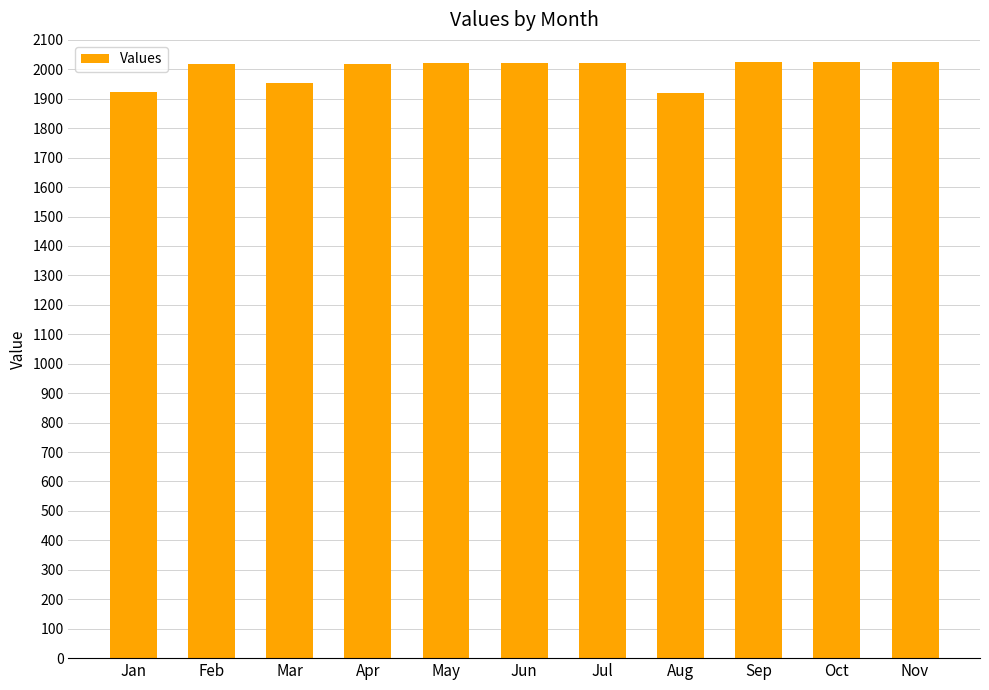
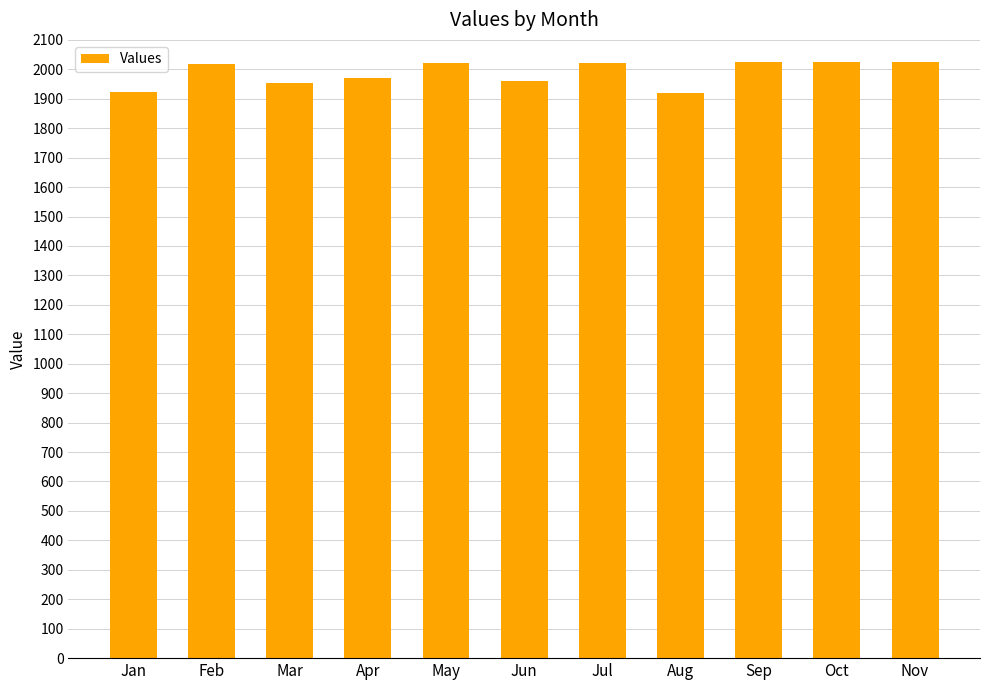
  {
    "Jan": 1920,
    "Feb": 2020,
    "Mar": 1950,
-   "Apr": 2020,
+   "Apr": 1970,
    "May": 2020,
-   "Jun": 2020,
+   "Jun": 1960,
    "Jul": 2020,
    "Aug": 1920,
    "Sep": 2020,
    "Oct": 2030,
    "Nov": 2030
  }
